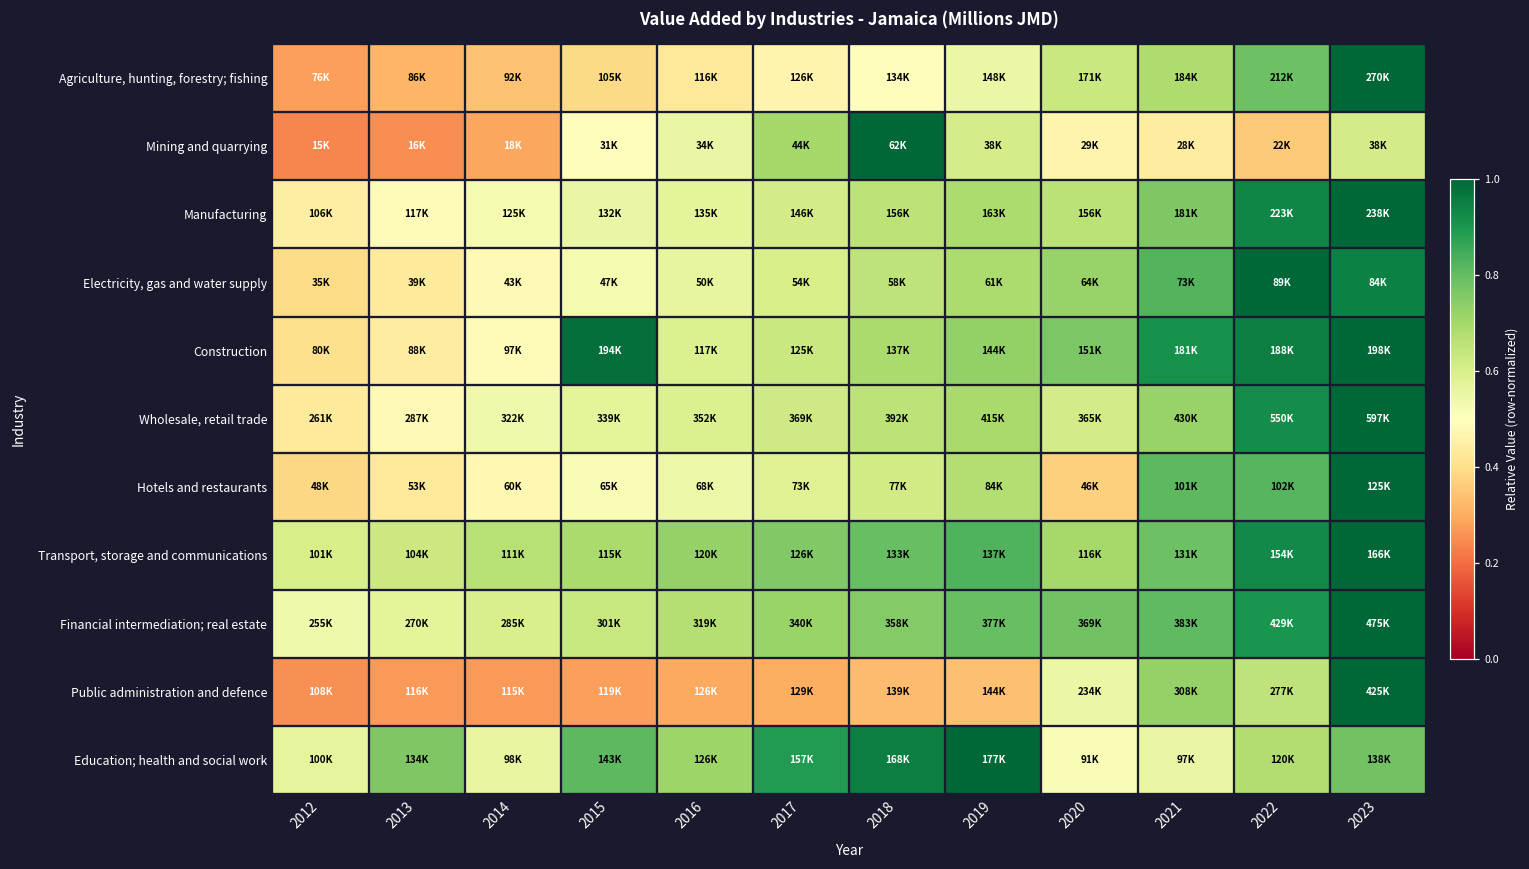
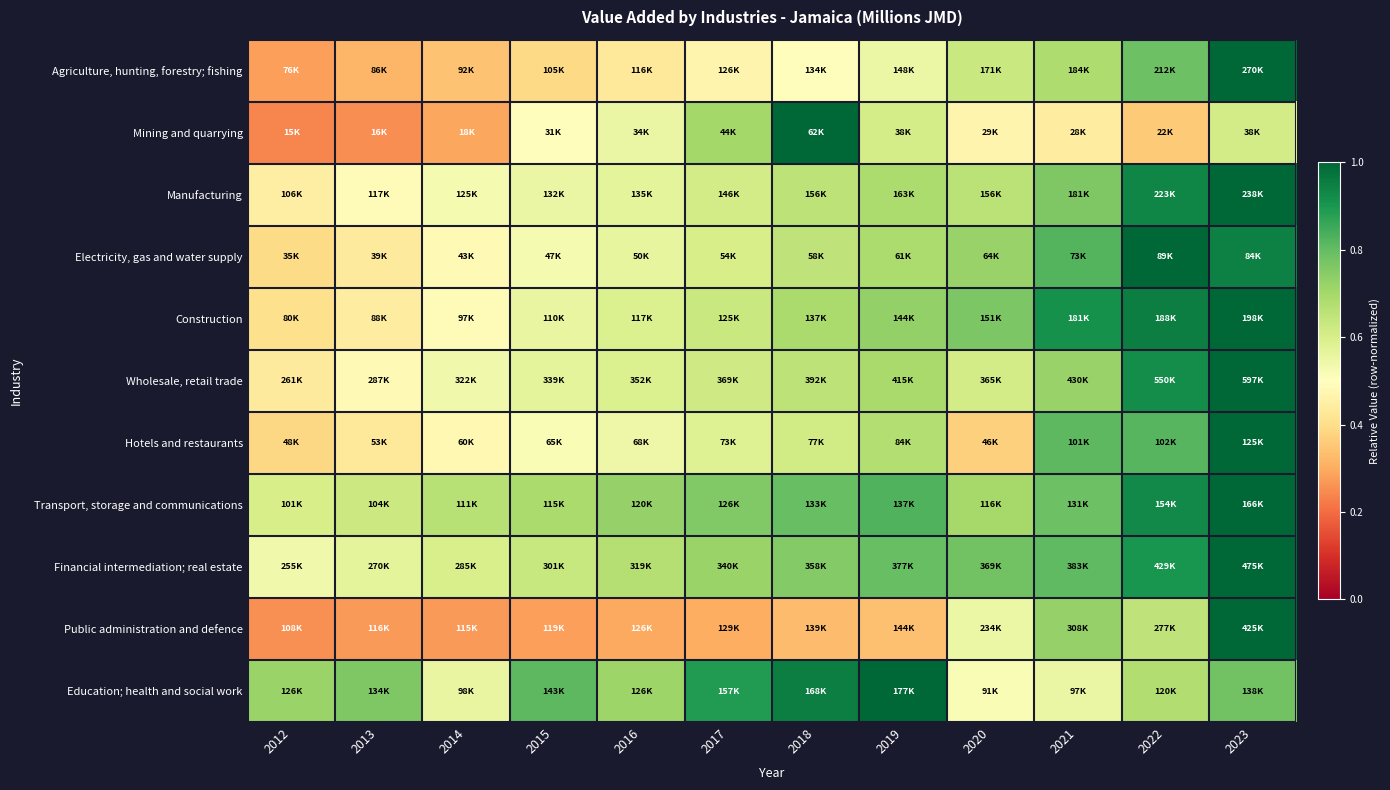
  {
    "Agriculture, hunting, forestry; fishing": {
      "2012": "76K",
      "2013": "86K",
      "2014": "92K",
      "2015": "105K",
      "2016": "116K",
      "2017": "126K",
      "2018": "134K",
      "2019": "148K",
      "2020": "171K",
      "2021": "184K",
      "2022": "212K",
      "2023": "270K"
    },
    "Mining and quarrying": {
      "2012": "15K",
      "2013": "16K",
      "2014": "18K",
      "2015": "31K",
      "2016": "34K",
      "2017": "44K",
      "2018": "62K",
      "2019": "38K",
      "2020": "29K",
      "2021": "28K",
      "2022": "22K",
      "2023": "38K"
    },
    "Manufacturing": {
      "2012": "106K",
      "2013": "117K",
      "2014": "125K",
      "2015": "132K",
      "2016": "135K",
      "2017": "146K",
      "2018": "156K",
      "2019": "163K",
      "2020": "156K",
      "2021": "181K",
      "2022": "223K",
      "2023": "238K"
    },
    "Electricity, gas and water supply": {
      "2012": "35K",
      "2013": "39K",
      "2014": "43K",
      "2015": "47K",
      "2016": "50K",
      "2017": "54K",
      "2018": "58K",
      "2019": "61K",
      "2020": "64K",
      "2021": "73K",
      "2022": "89K",
      "2023": "84K"
    },
    "Construction": {
      "2012": "80K",
      "2013": "88K",
      "2014": "97K",
-     "2015": "194K",
+     "2015": "110K",
      "2016": "117K",
      "2017": "125K",
      "2018": "137K",
      "2019": "144K",
      "2020": "151K",
      "2021": "181K",
      "2022": "188K",
      "2023": "198K"
    },
    "Wholesale, retail trade": {
      "2012": "261K",
      "2013": "287K",
      "2014": "322K",
      "2015": "339K",
      "2016": "352K",
      "2017": "369K",
      "2018": "392K",
      "2019": "415K",
      "2020": "365K",
      "2021": "430K",
      "2022": "550K",
      "2023": "597K"
    },
    "Hotels and restaurants": {
      "2012": "48K",
      "2013": "53K",
      "2014": "60K",
      "2015": "65K",
      "2016": "68K",
      "2017": "73K",
      "2018": "77K",
      "2019": "84K",
      "2020": "46K",
      "2021": "101K",
      "2022": "102K",
      "2023": "125K"
    },
    "Transport, storage and communications": {
      "2012": "101K",
      "2013": "104K",
      "2014": "111K",
      "2015": "115K",
      "2016": "120K",
      "2017": "126K",
      "2018": "133K",
      "2019": "137K",
      "2020": "116K",
      "2021": "131K",
      "2022": "154K",
      "2023": "166K"
    },
    "Financial intermediation; real estate": {
      "2012": "255K",
      "2013": "270K",
      "2014": "285K",
      "2015": "301K",
      "2016": "319K",
      "2017": "340K",
      "2018": "358K",
      "2019": "377K",
      "2020": "369K",
      "2021": "383K",
      "2022": "429K",
      "2023": "475K"
    },
    "Public administration and defence": {
      "2012": "108K",
      "2013": "116K",
      "2014": "115K",
      "2015": "119K",
      "2016": "126K",
      "2017": "129K",
      "2018": "139K",
      "2019": "144K",
      "2020": "234K",
      "2021": "308K",
      "2022": "277K",
      "2023": "425K"
    },
    "Education; health and social work": {
-     "2012": "100K",
+     "2012": "126K",
      "2013": "134K",
      "2014": "98K",
      "2015": "143K",
      "2016": "126K",
      "2017": "157K",
      "2018": "168K",
      "2019": "177K",
      "2020": "91K",
      "2021": "97K",
      "2022": "120K",
      "2023": "138K"
    }
  }
